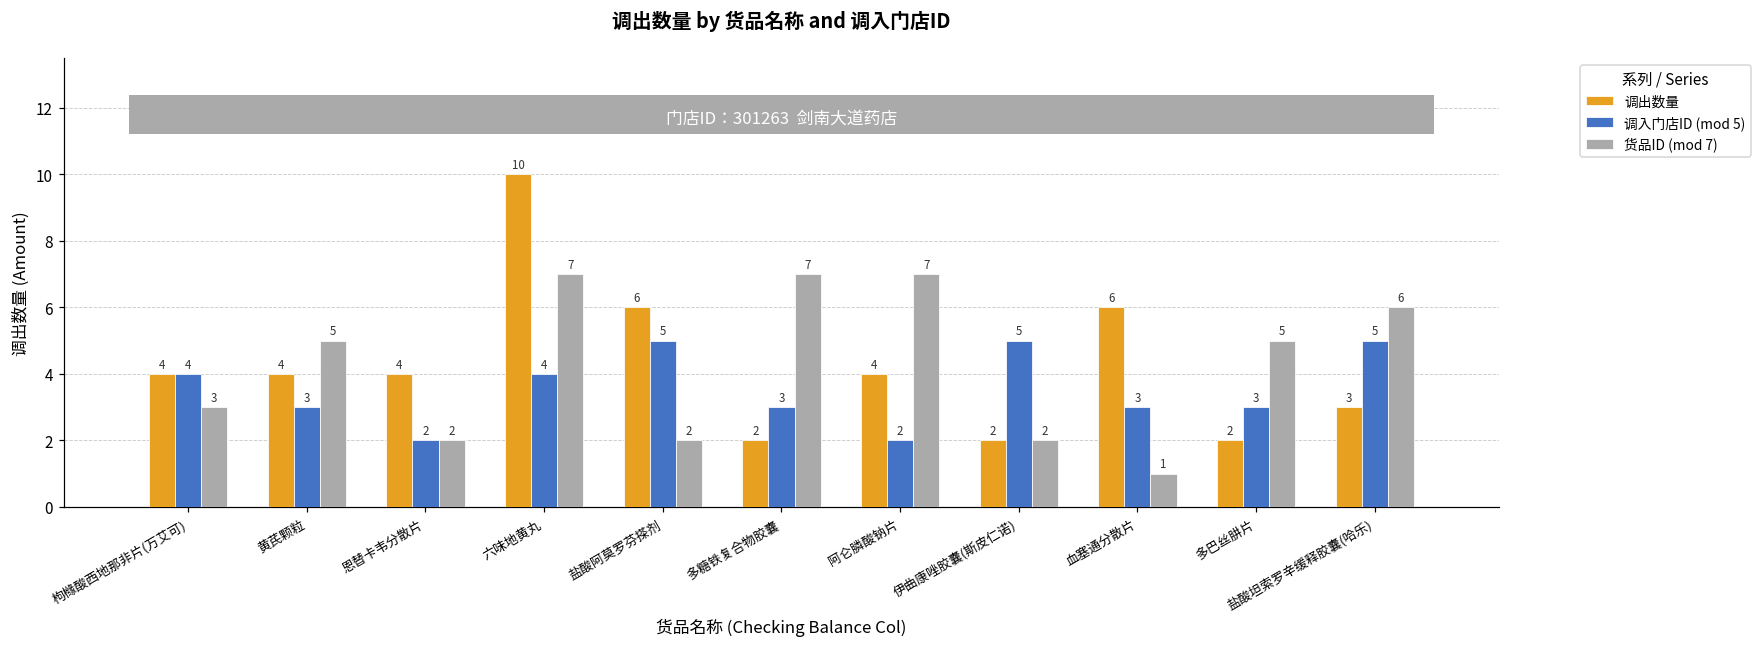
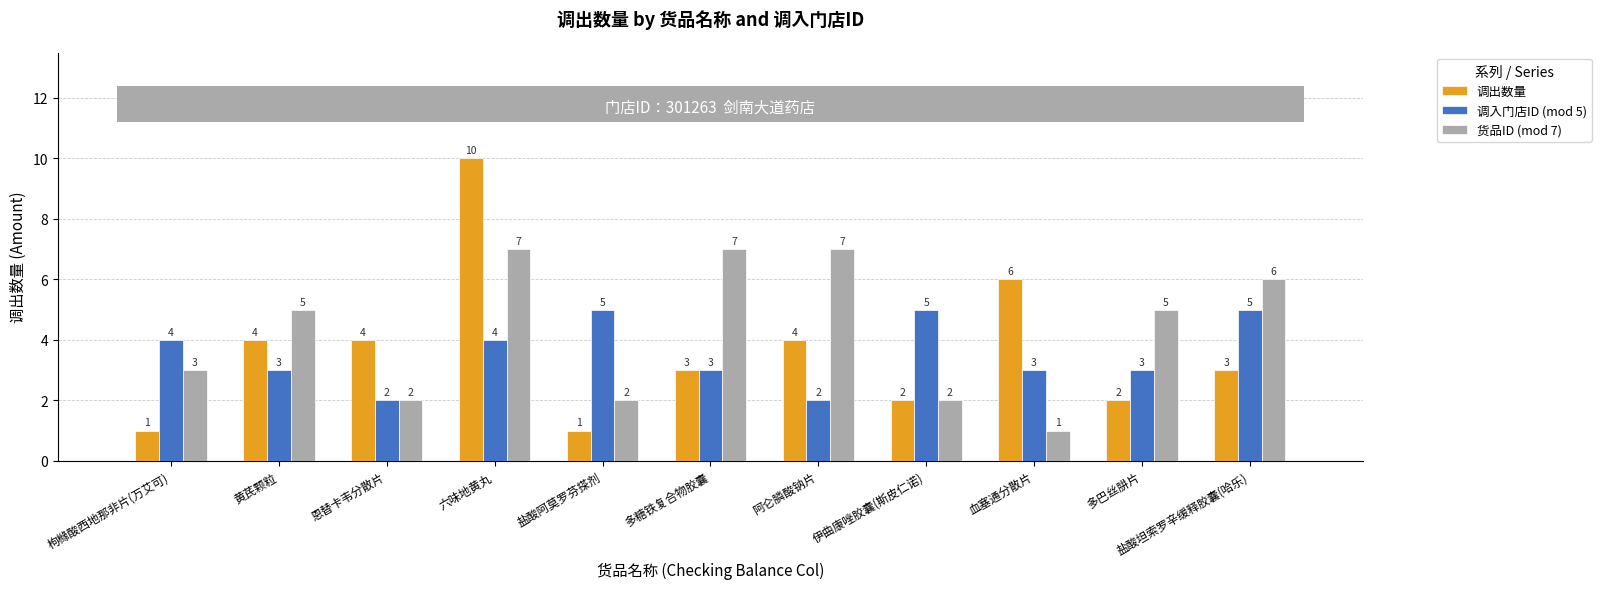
  {
    "调出数量": {
-     "枸橼酸西地那非片(万艾可)": 4,
+     "枸橼酸西地那非片(万艾可)": 1,
      "黄芪颗粒": 4,
      "恩替卡韦分散片": 4,
      "六味地黄丸": 10,
-     "盐酸阿莫罗芬搽剂": 6,
-     "多糖铁复合物胶囊": 2,
+     "盐酸阿莫罗芬搽剂": 1,
+     "多糖铁复合物胶囊": 3,
      "阿仑膦酸钠片": 4,
      "伊曲康唑胶囊(斯皮仁诺)": 2,
      "血塞通分散片": 6,
      "多巴丝肼片": 2,
      "盐酸坦索罗辛缓释胶囊(哈乐)": 3
    },
    "调入门店ID (mod 5)": {
      "枸橼酸西地那非片(万艾可)": 4,
      "黄芪颗粒": 3,
      "恩替卡韦分散片": 2,
      "六味地黄丸": 4,
      "盐酸阿莫罗芬搽剂": 5,
      "多糖铁复合物胶囊": 3,
      "阿仑膦酸钠片": 2,
      "伊曲康唑胶囊(斯皮仁诺)": 5,
      "血塞通分散片": 3,
      "多巴丝肼片": 3,
      "盐酸坦索罗辛缓释胶囊(哈乐)": 5
    },
    "货品ID (mod 7)": {
      "枸橼酸西地那非片(万艾可)": 3,
      "黄芪颗粒": 5,
      "恩替卡韦分散片": 2,
      "六味地黄丸": 7,
      "盐酸阿莫罗芬搽剂": 2,
      "多糖铁复合物胶囊": 7,
      "阿仑膦酸钠片": 7,
      "伊曲康唑胶囊(斯皮仁诺)": 2,
      "血塞通分散片": 1,
      "多巴丝肼片": 5,
      "盐酸坦索罗辛缓释胶囊(哈乐)": 6
    }
  }
